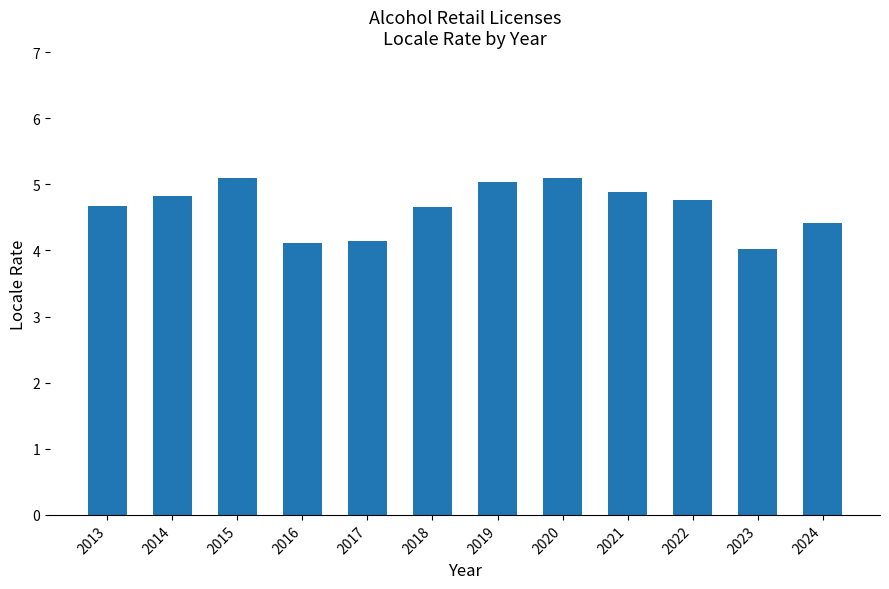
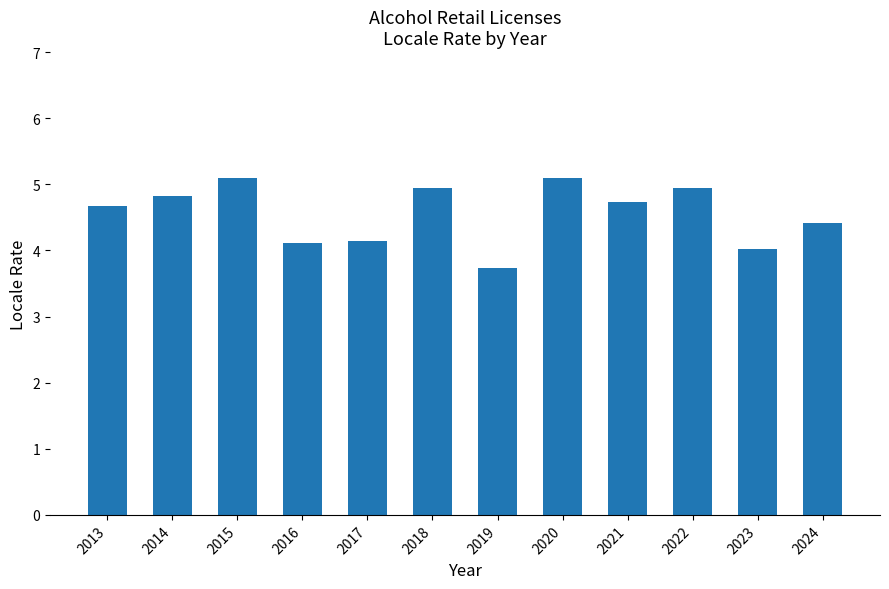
  {
    "2013": 4.7,
    "2014": 4.8,
    "2015": 5.1,
    "2016": 4.1,
    "2017": 4.1,
-   "2018": 4.7,
-   "2019": 5.0,
+   "2018": 4.9,
+   "2019": 3.7,
    "2020": 5.1,
-   "2021": 4.9,
-   "2022": 4.8,
+   "2021": 4.7,
+   "2022": 5.0,
    "2023": 4.0,
    "2024": 4.4
  }
